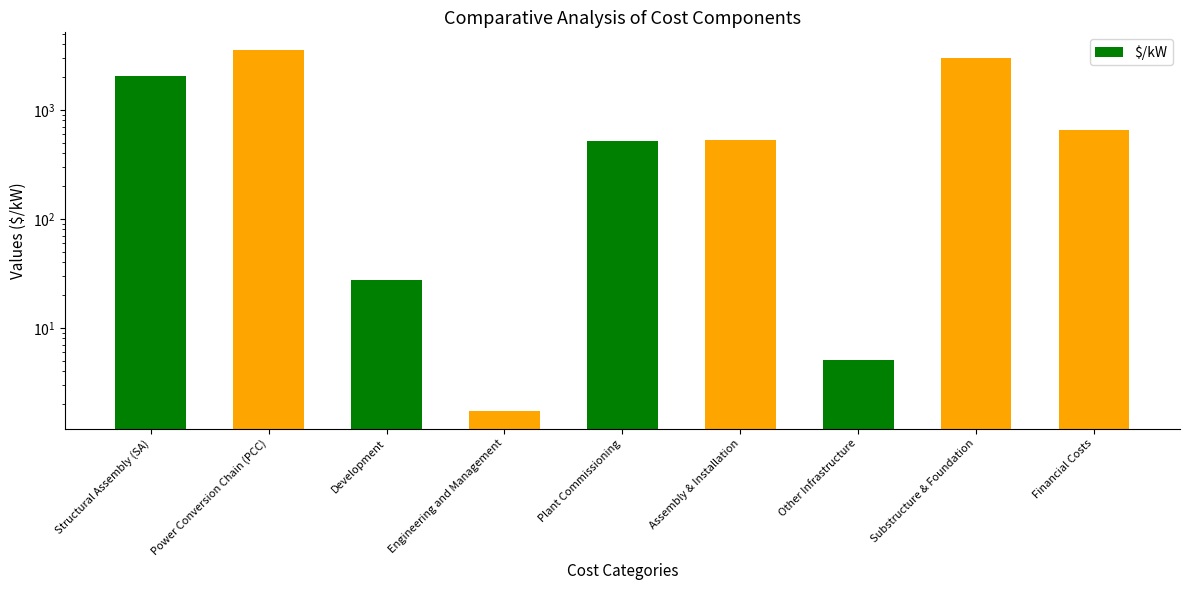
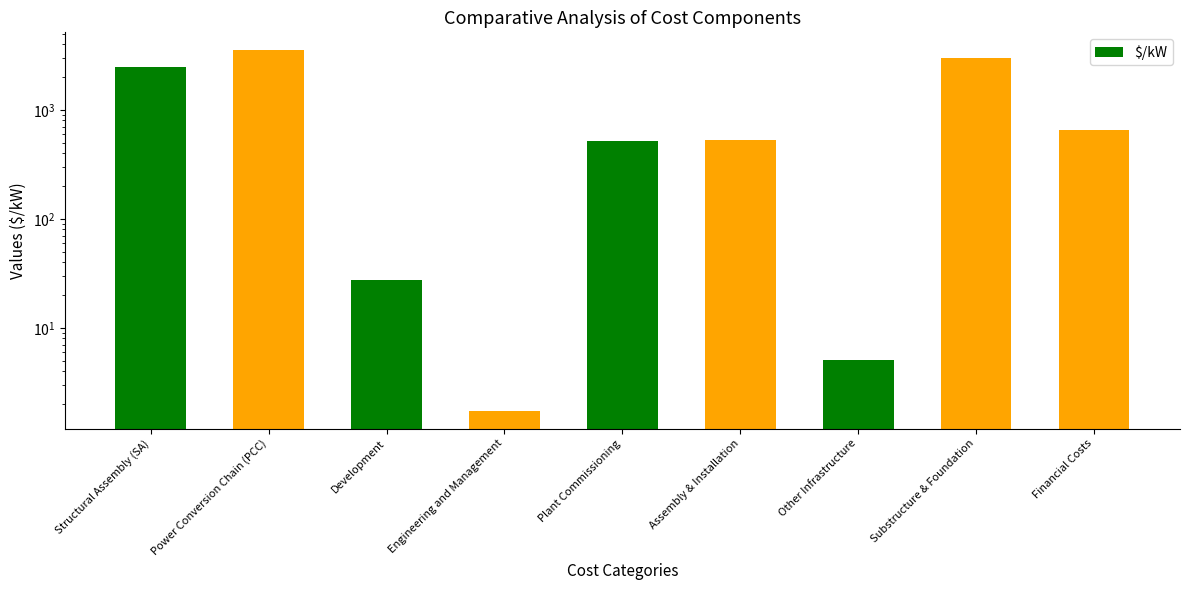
  {
-   "Structural Assembly (SA)": 2000,
+   "Structural Assembly (SA)": 2500,
    "Power Conversion Chain (PCC)": 3500,
    "Development": 27,
    "Engineering and Management": 1.7,
    "Plant Commissioning": 500,
    "Assembly & Installation": 500,
    "Other Infrastructure": 5,
    "Substructure & Foundation": 3000,
    "Financial Costs": 700
  }
